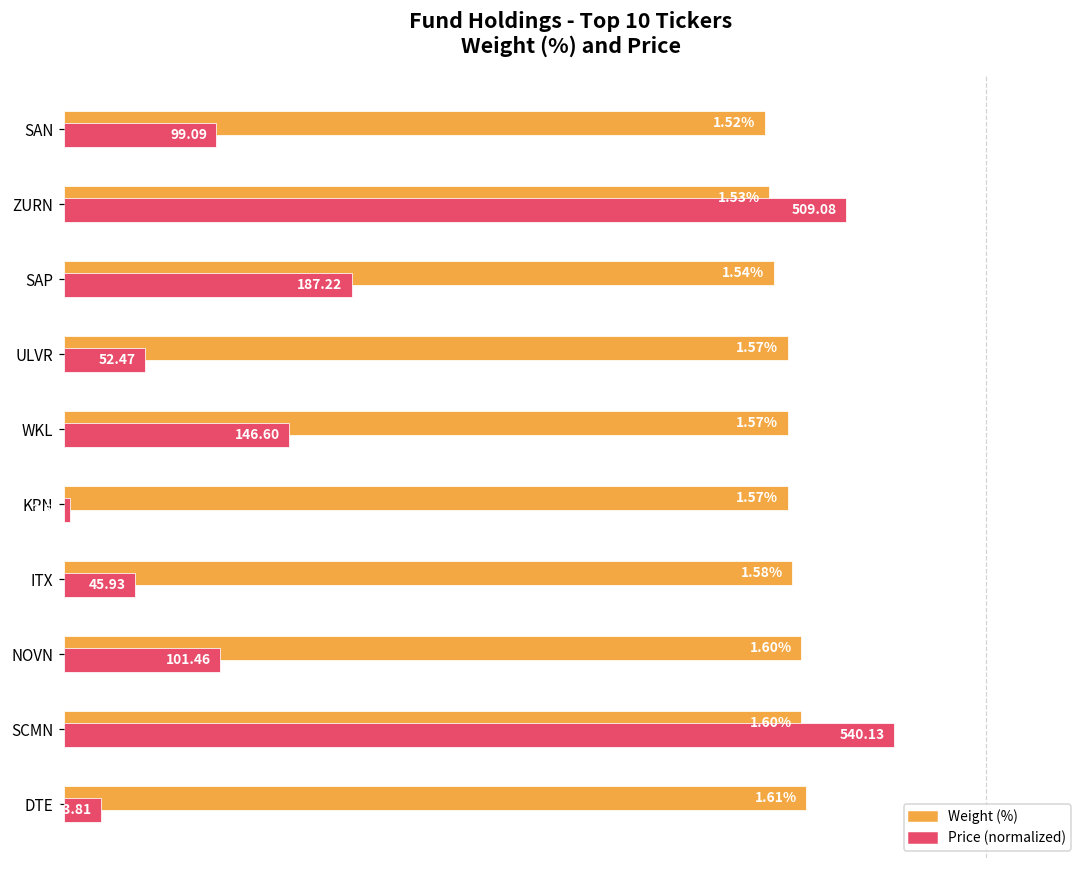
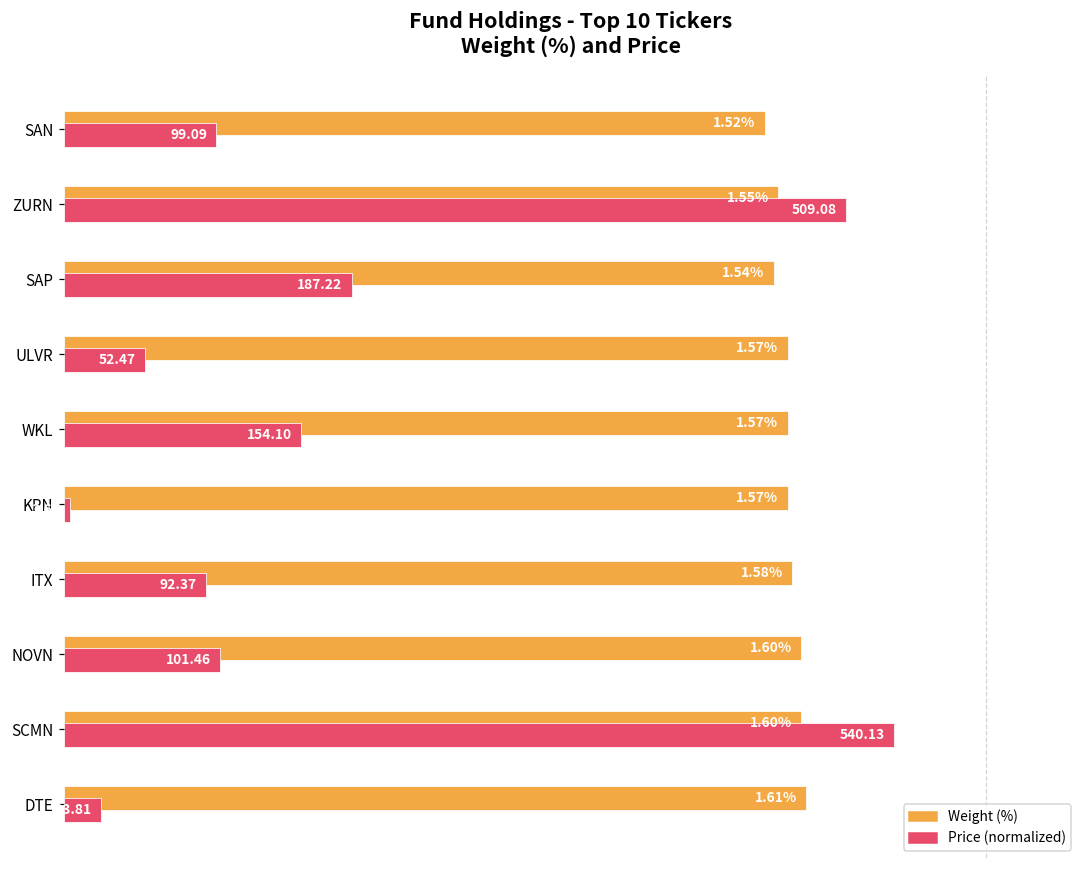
  {
    "Weight (%)": {
-     "ZURN": "1.53%"
+     "ZURN": "1.55%"
    },
    "Price (normalized)": {
-     "WKL": "146.60",
-     "ITX": "45.93"
+     "WKL": "154.10",
+     "ITX": "92.37"
    }
  }
